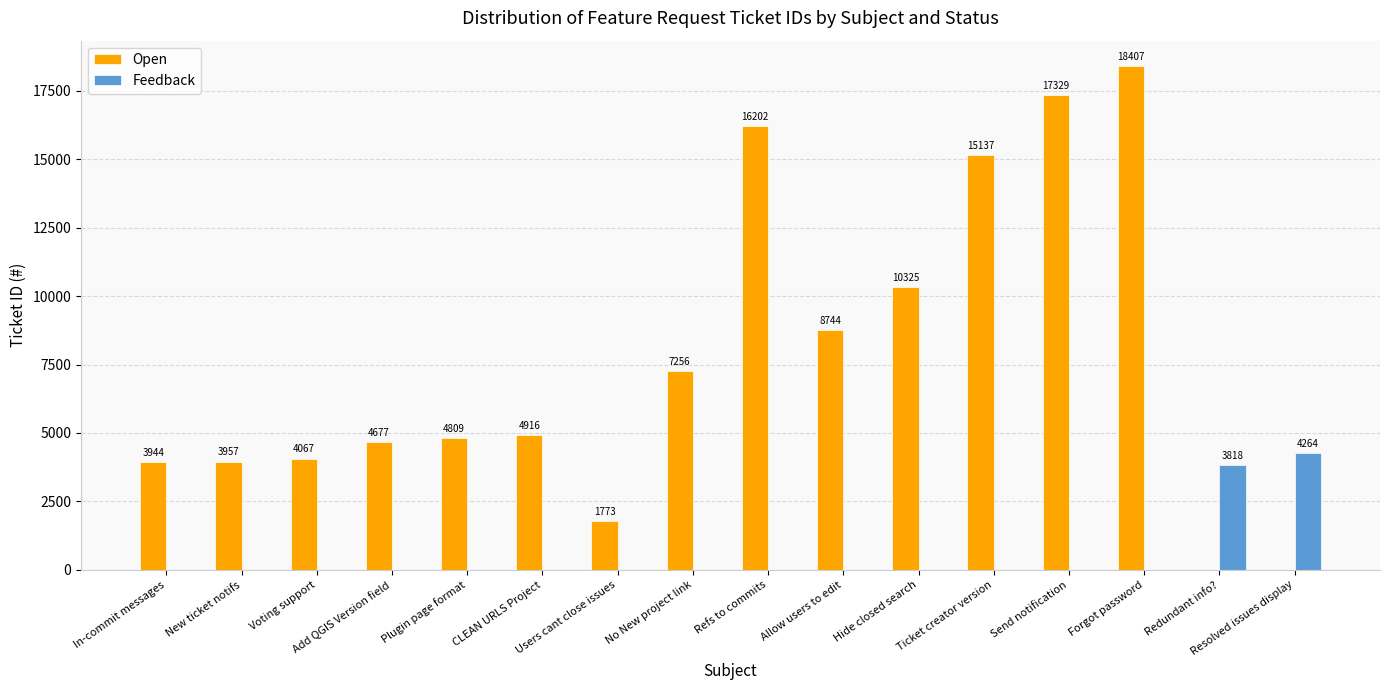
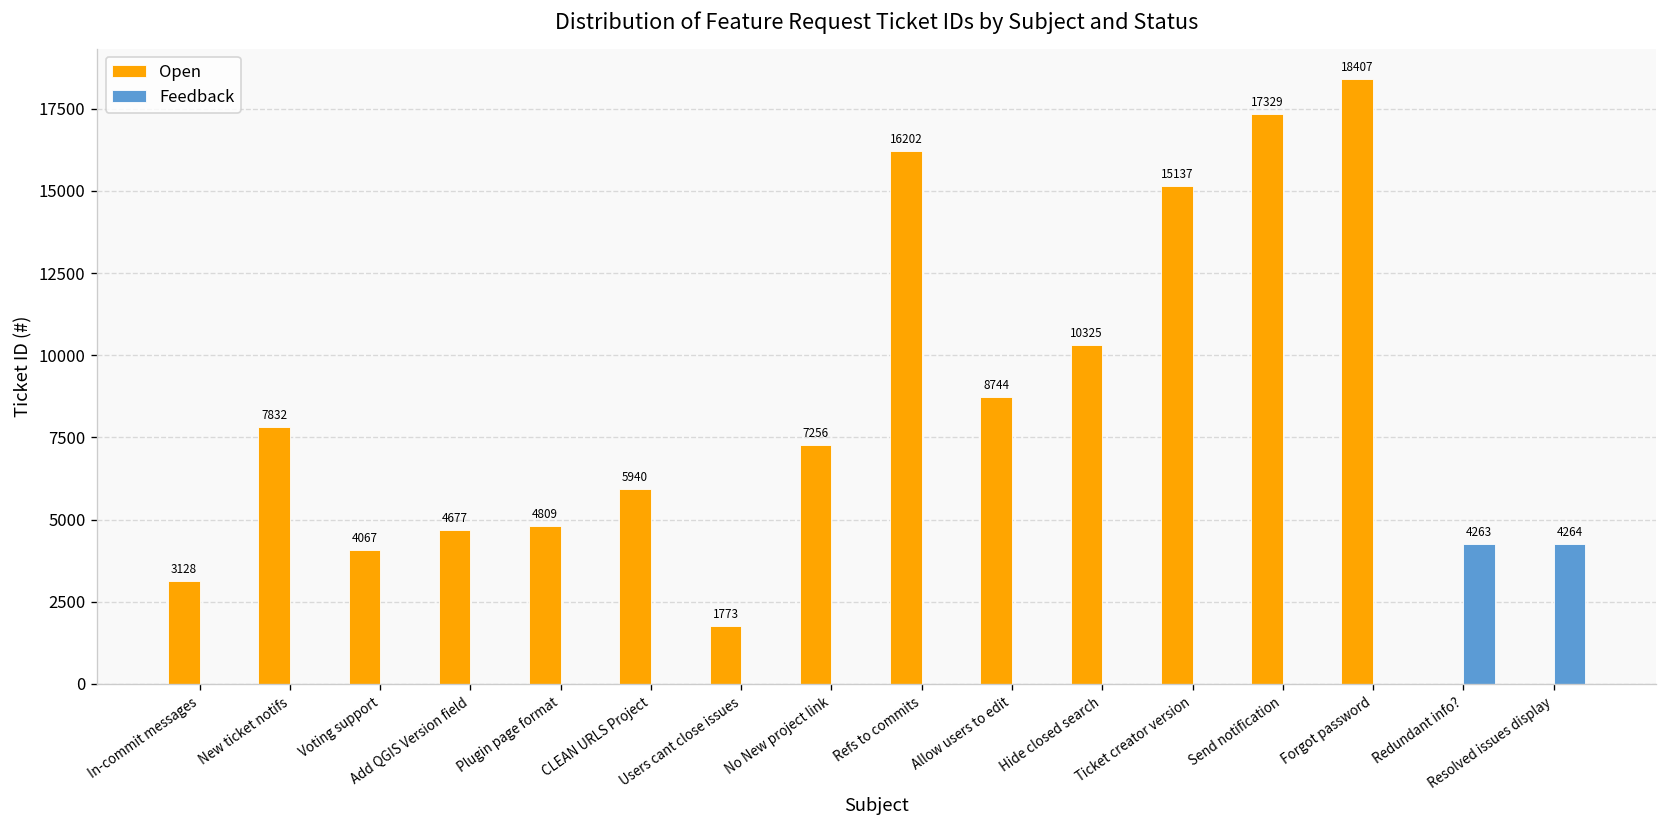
  {
    "Open": {
-     "In-commit messages": 3944,
-     "New ticket notifs": 3957,
+     "In-commit messages": 3128,
+     "New ticket notifs": 7832,
      "Voting support": 4067,
      "Add QGIS Version field": 4677,
      "Plugin page format": 4809,
-     "CLEAN URLS Project": 4916,
+     "CLEAN URLS Project": 5940,
      "Users cant close issues": 1773,
      "No New project link": 7256,
      "Refs to commits": 16202,
      "Allow users to edit": 8744,
      "Hide closed search": 10325,
      "Ticket creator version": 15137,
      "Send notification": 17329,
      "Forgot password": 18407
    },
    "Feedback": {
-     "Redundant info?": 3818,
+     "Redundant info?": 4263,
      "Resolved issues display": 4264
    }
  }
